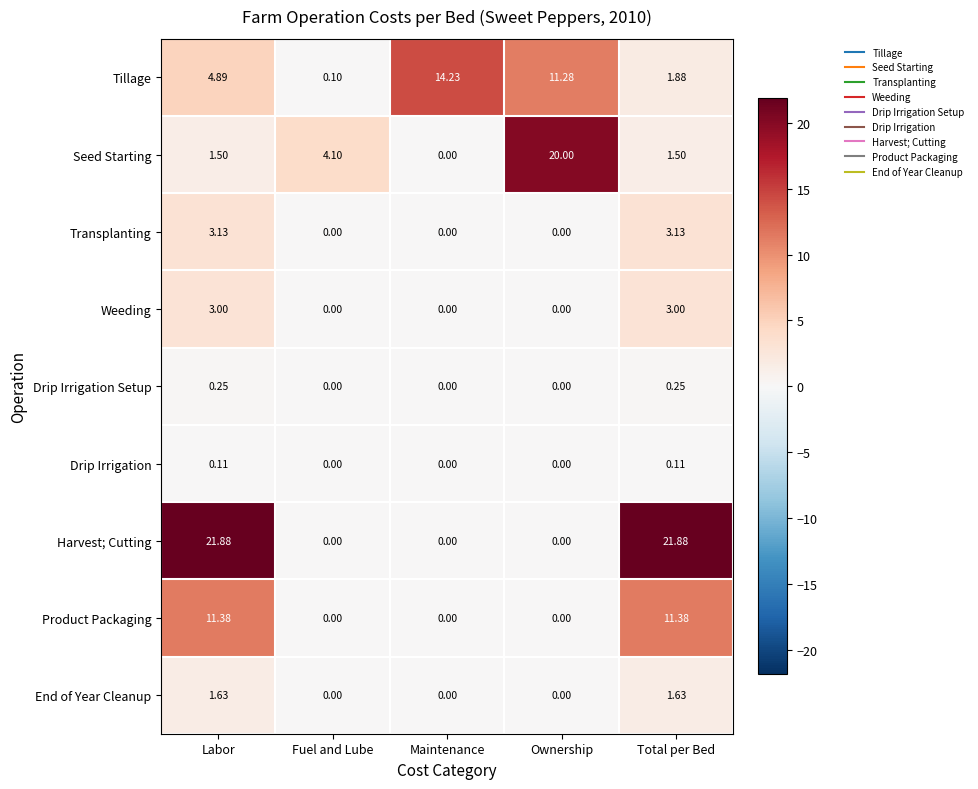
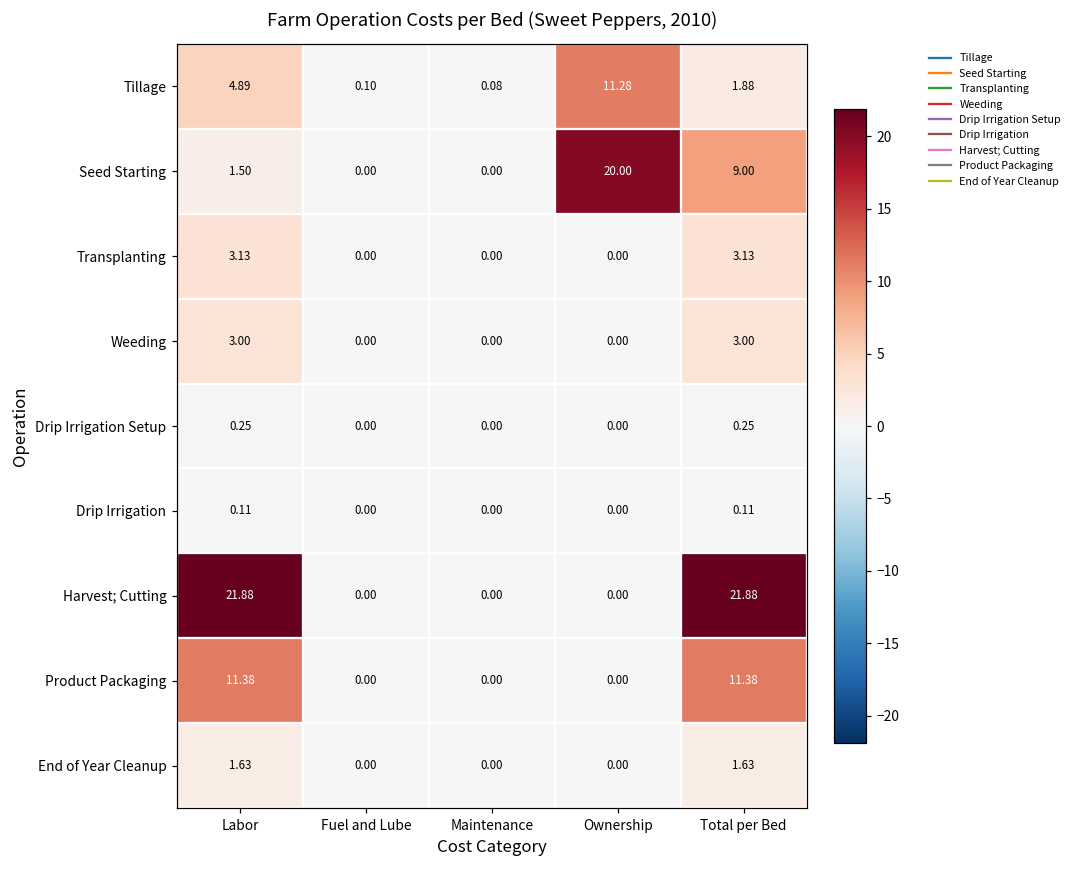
  {
    "Tillage": {
      "Labor": 4.89,
      "Fuel and Lube": 0.10,
-     "Maintenance": 14.23,
+     "Maintenance": 0.08,
      "Ownership": 11.28,
      "Total per Bed": 1.88
    },
    "Seed Starting": {
      "Labor": 1.50,
-     "Fuel and Lube": 4.10,
+     "Fuel and Lube": 0.00,
      "Maintenance": 0.00,
      "Ownership": 20.00,
-     "Total per Bed": 1.50
+     "Total per Bed": 9.00
    },
    "Transplanting": {
      "Labor": 3.13,
      "Fuel and Lube": 0.00,
      "Maintenance": 0.00,
      "Ownership": 0.00,
      "Total per Bed": 3.13
    },
    "Weeding": {
      "Labor": 3.00,
      "Fuel and Lube": 0.00,
      "Maintenance": 0.00,
      "Ownership": 0.00,
      "Total per Bed": 3.00
    },
    "Drip Irrigation Setup": {
      "Labor": 0.25,
      "Fuel and Lube": 0.00,
      "Maintenance": 0.00,
      "Ownership": 0.00,
      "Total per Bed": 0.25
    },
    "Drip Irrigation": {
      "Labor": 0.11,
      "Fuel and Lube": 0.00,
      "Maintenance": 0.00,
      "Ownership": 0.00,
      "Total per Bed": 0.11
    },
    "Harvest; Cutting": {
      "Labor": 21.88,
      "Fuel and Lube": 0.00,
      "Maintenance": 0.00,
      "Ownership": 0.00,
      "Total per Bed": 21.88
    },
    "Product Packaging": {
      "Labor": 11.38,
      "Fuel and Lube": 0.00,
      "Maintenance": 0.00,
      "Ownership": 0.00,
      "Total per Bed": 11.38
    },
    "End of Year Cleanup": {
      "Labor": 1.63,
      "Fuel and Lube": 0.00,
      "Maintenance": 0.00,
      "Ownership": 0.00,
      "Total per Bed": 1.63
    }
  }
